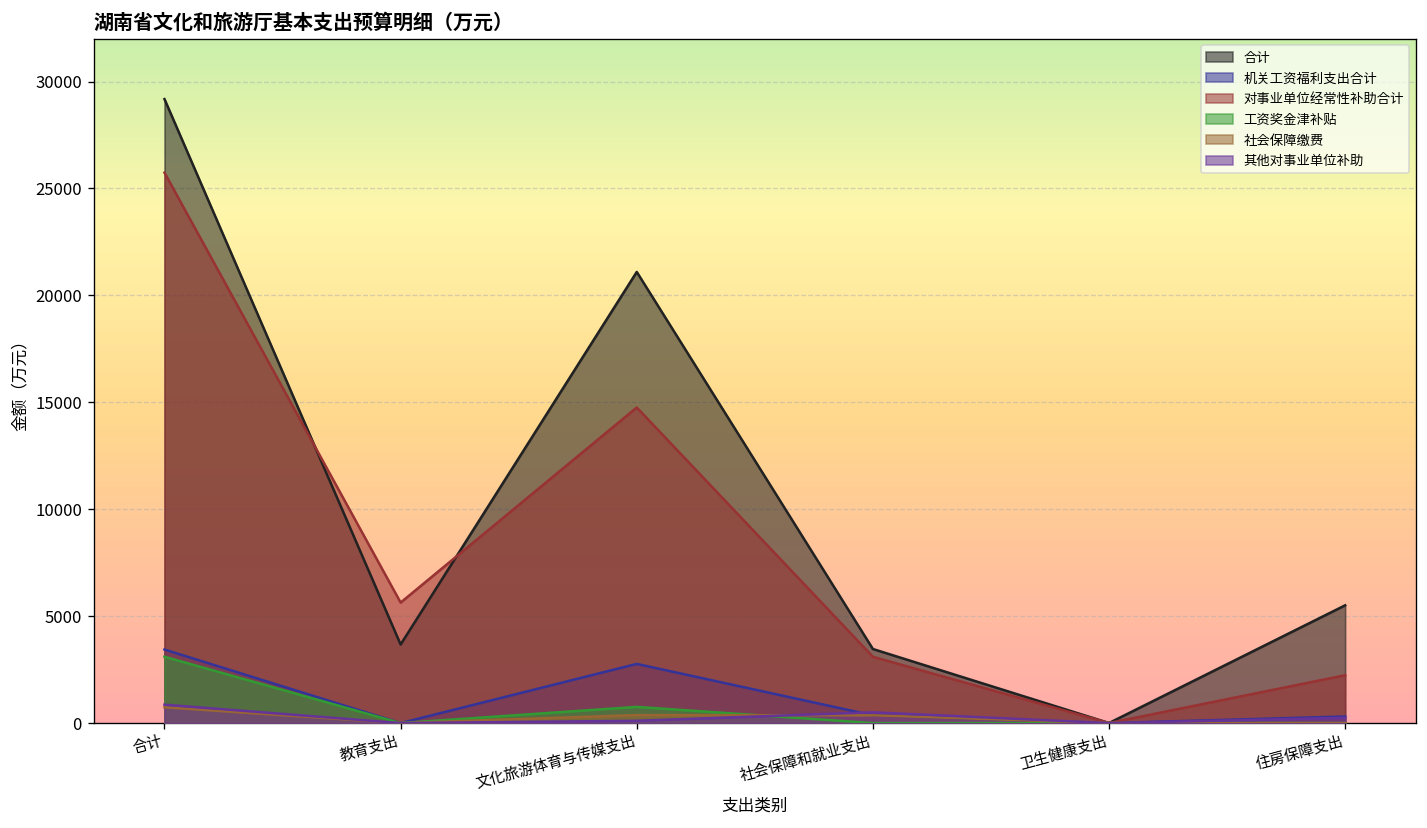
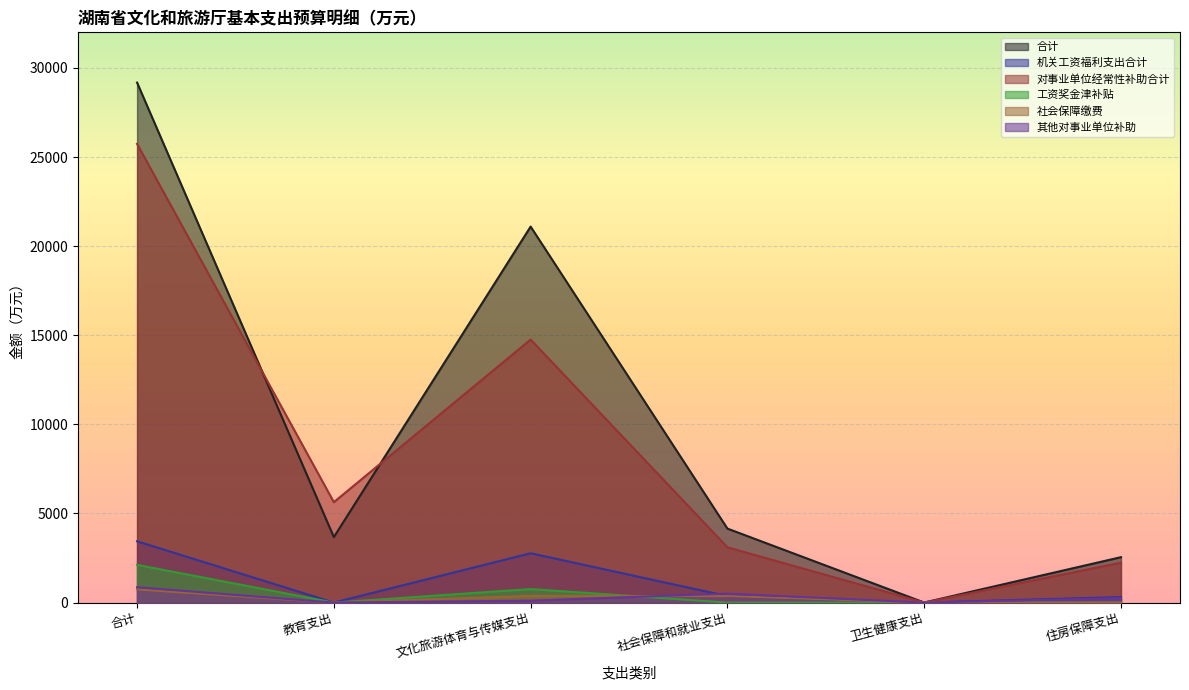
  {
    "合计": {
      "合计": 29200,
      "教育支出": 3700,
      "文化旅游体育与传媒支出": 21100,
-     "社会保障和就业支出": 3500,
-     "住房保障支出": 5500
+     "社会保障和就业支出": 4200,
+     "住房保障支出": 2500
    },
    "工资奖金津补贴": {
-     "合计": 3100,
+     "合计": 2100,
      "文化旅游体育与传媒支出": 800,
      "社会保障和就业支出": 0
    }
  }
